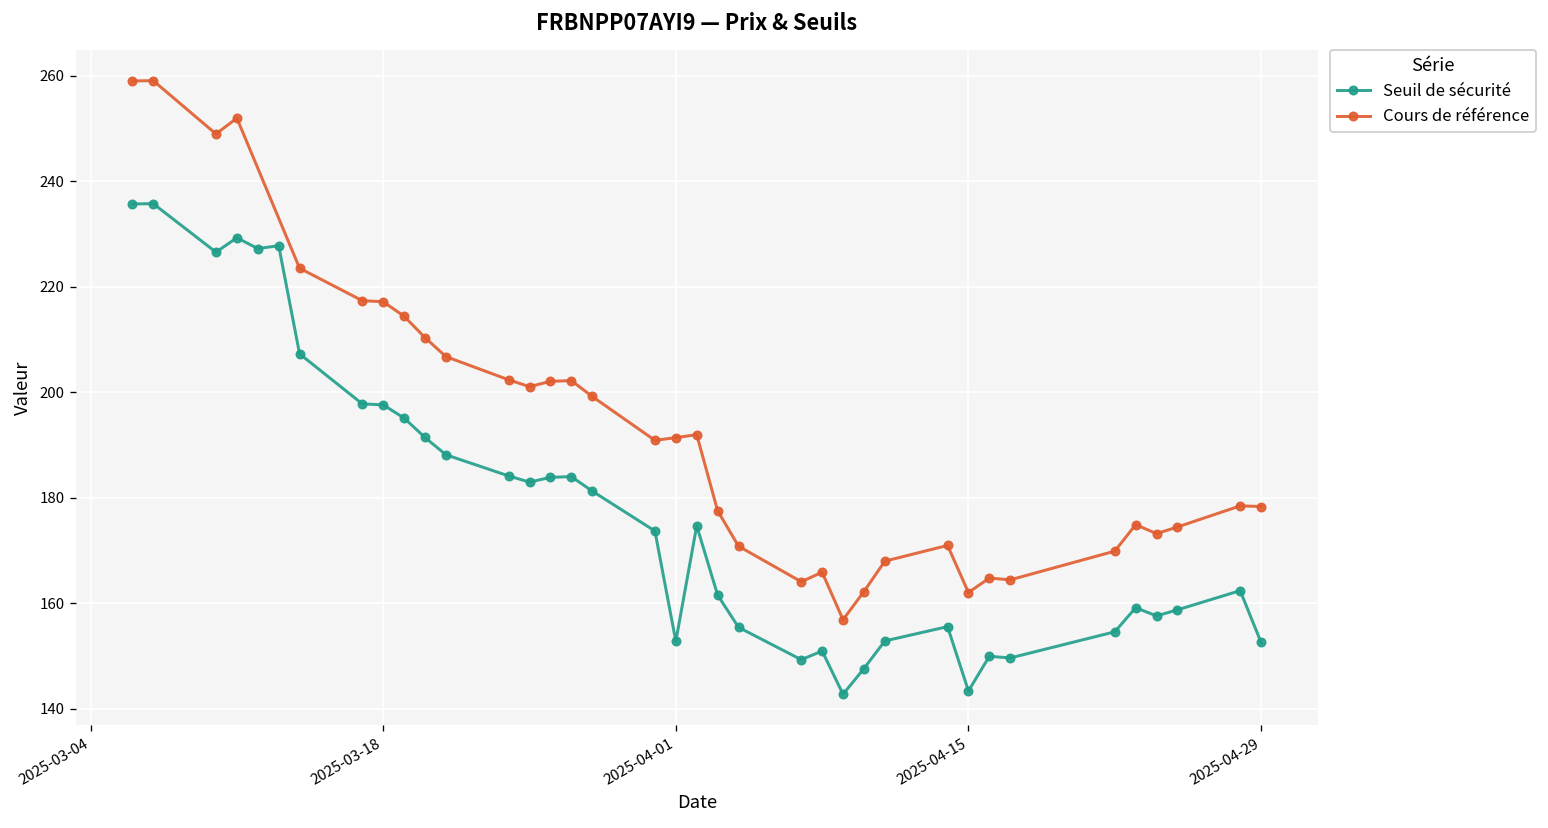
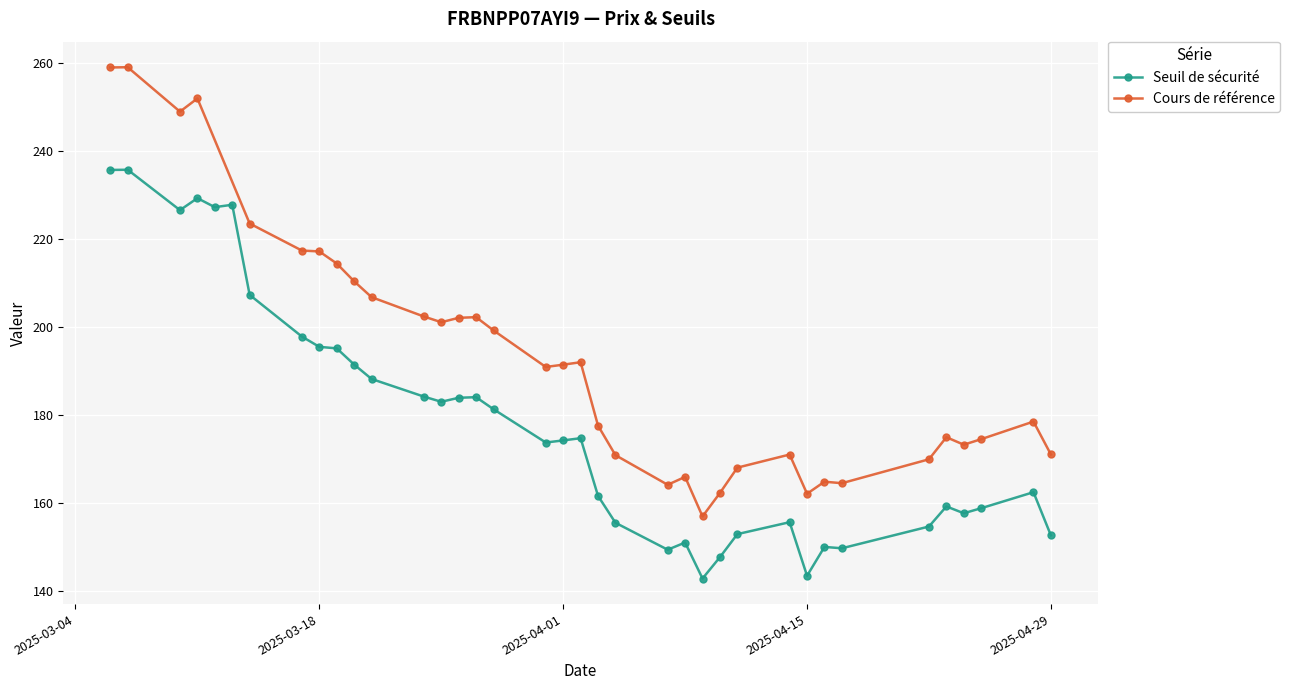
  {
    "Seuil de sécurité": {
-     "2025-03-18": 198,
-     "2025-04-01": 153,
+     "2025-03-18": 195,
+     "2025-04-01": 174,
      "2025-04-15": 143,
      "2025-04-29": 153
    },
    "Cours de référence": {
      "2025-03-18": 217,
      "2025-04-01": 191,
      "2025-04-15": 162,
-     "2025-04-29": 178
+     "2025-04-29": 171
    }
  }
